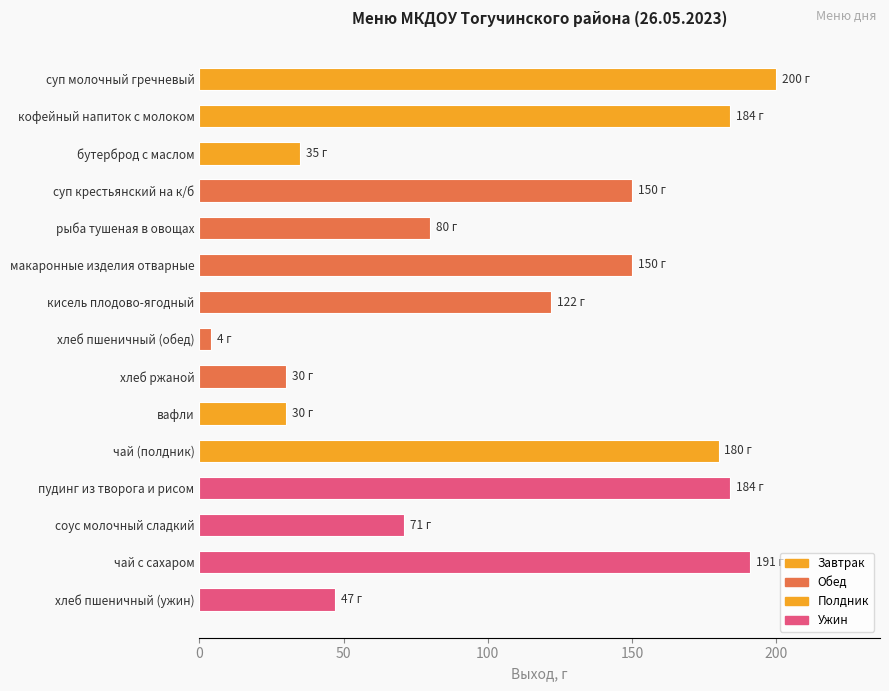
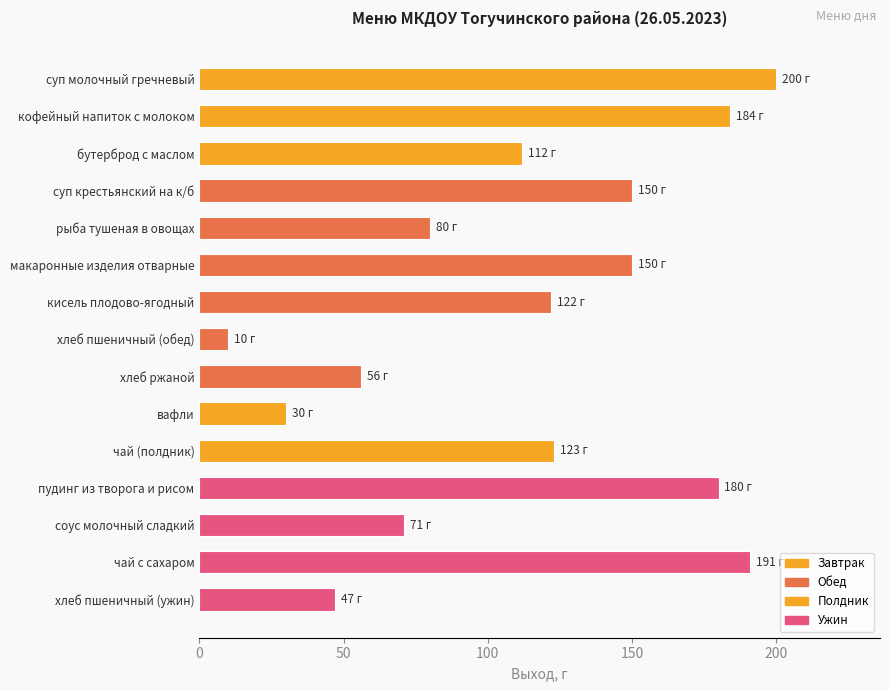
  {
    "суп молочный гречневый": 200,
    "кофейный напиток с молоком": 184,
-   "бутерброд с маслом": 35,
+   "бутерброд с маслом": 112,
    "суп крестьянский на к/б": 150,
    "рыба тушеная в овощах": 80,
    "макаронные изделия отварные": 150,
    "кисель плодово-ягодный": 122,
-   "хлеб пшеничный (обед)": 4,
-   "хлеб ржаной": 30,
+   "хлеб пшеничный (обед)": 10,
+   "хлеб ржаной": 56,
    "вафли": 30,
-   "чай (полдник)": 180,
-   "пудинг из творога и рисом": 184,
+   "чай (полдник)": 123,
+   "пудинг из творога и рисом": 180,
    "соус молочный сладкий": 71,
    "хлеб пшеничный (ужин)": 47
  }
